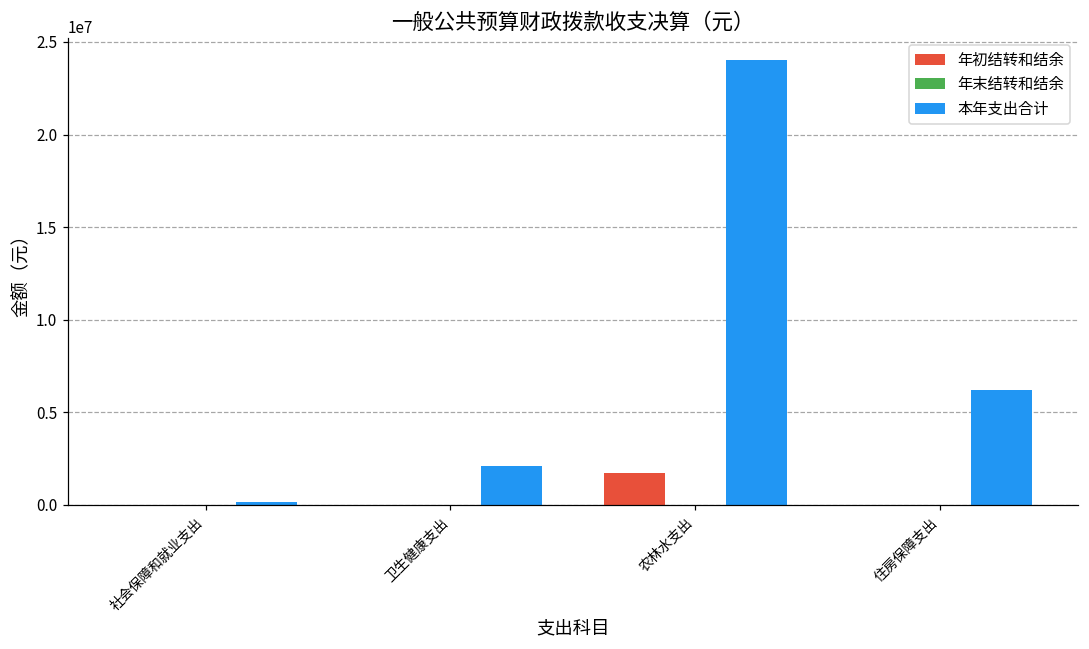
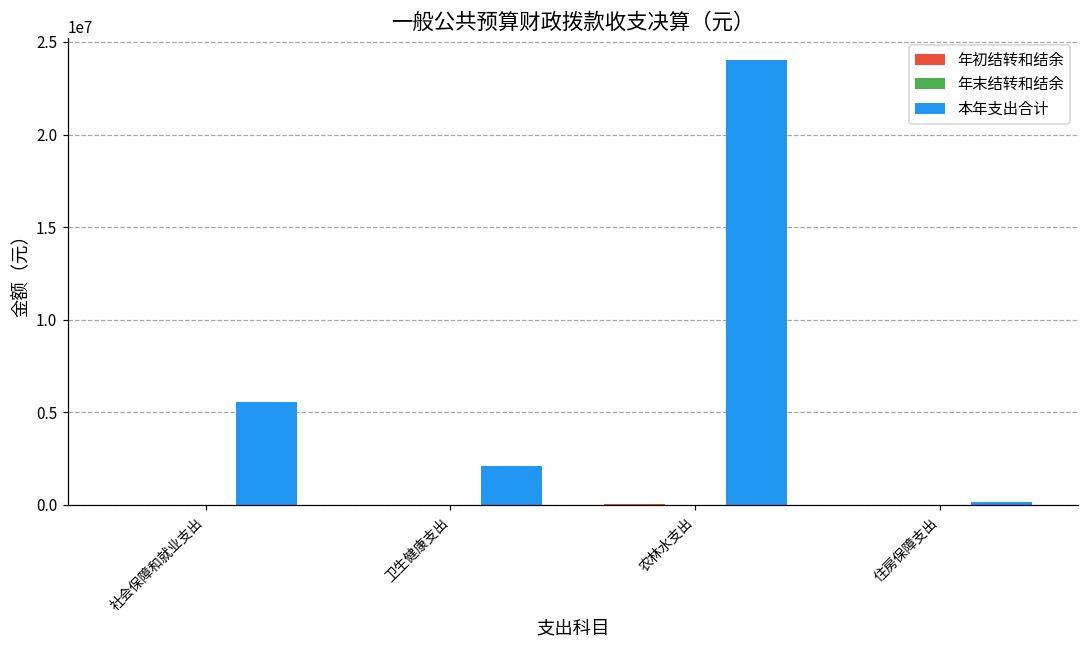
  {
    "年初结转和结余": {
      "社会保障和就业支出": 0,
      "卫生健康支出": 0,
-     "农林水支出": 1700000,
+     "农林水支出": 0,
      "住房保障支出": 0
    },
    "年末结转和结余": {
      "社会保障和就业支出": 0,
      "卫生健康支出": 0,
      "住房保障支出": 0
    },
    "本年支出合计": {
-     "社会保障和就业支出": 200000,
+     "社会保障和就业支出": 5600000,
      "卫生健康支出": 2100000,
      "农林水支出": 24000000,
-     "住房保障支出": 6200000
+     "住房保障支出": 200000
    }
  }
